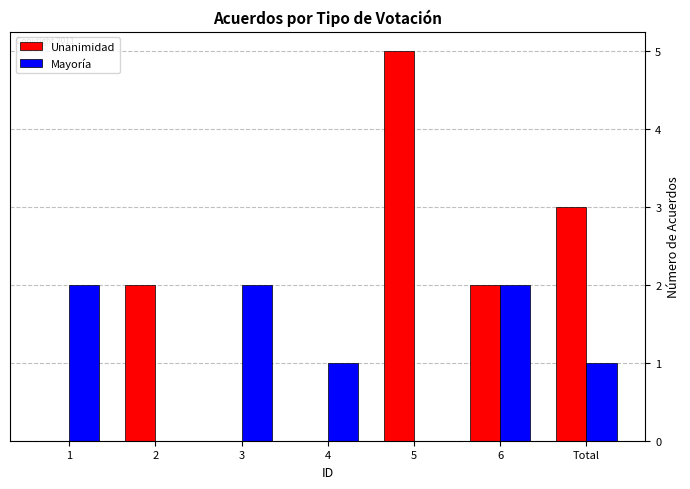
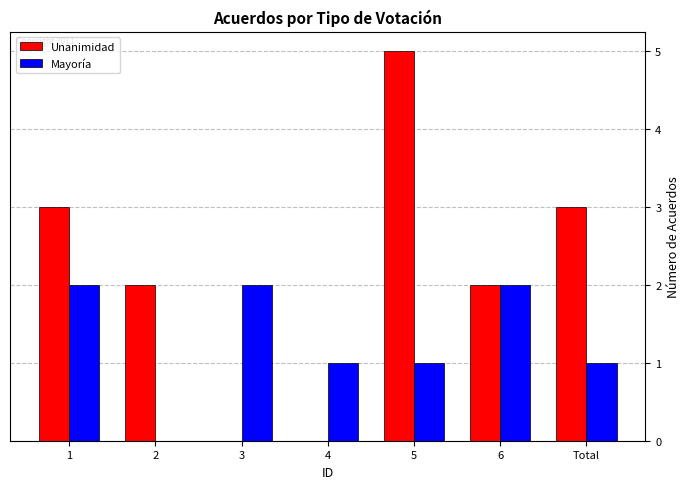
  {
    "Unanimidad": {
-     "1": 0,
+     "1": 3,
      "2": 2,
      "3": 0,
      "4": 0,
      "5": 5,
      "6": 2,
      "Total": 3
    },
    "Mayoría": {
      "1": 2,
      "2": 0,
      "3": 2,
      "4": 1,
-     "5": 0,
+     "5": 1,
      "6": 2,
      "Total": 1
    }
  }
